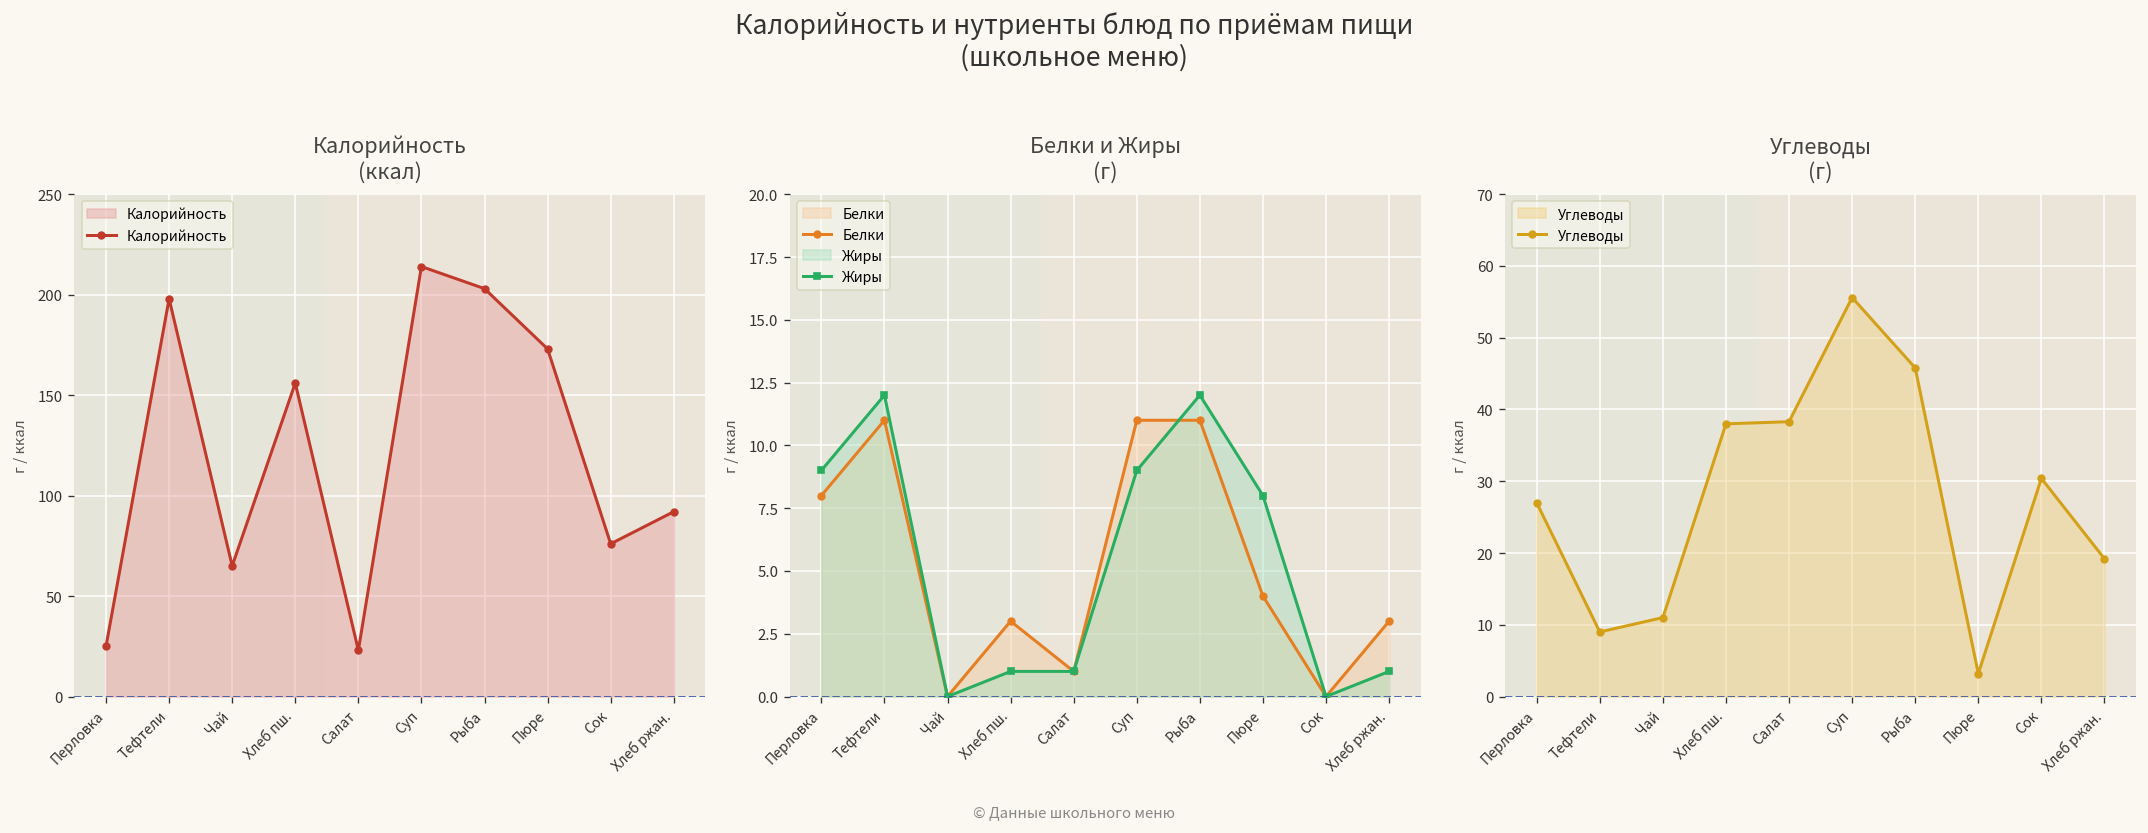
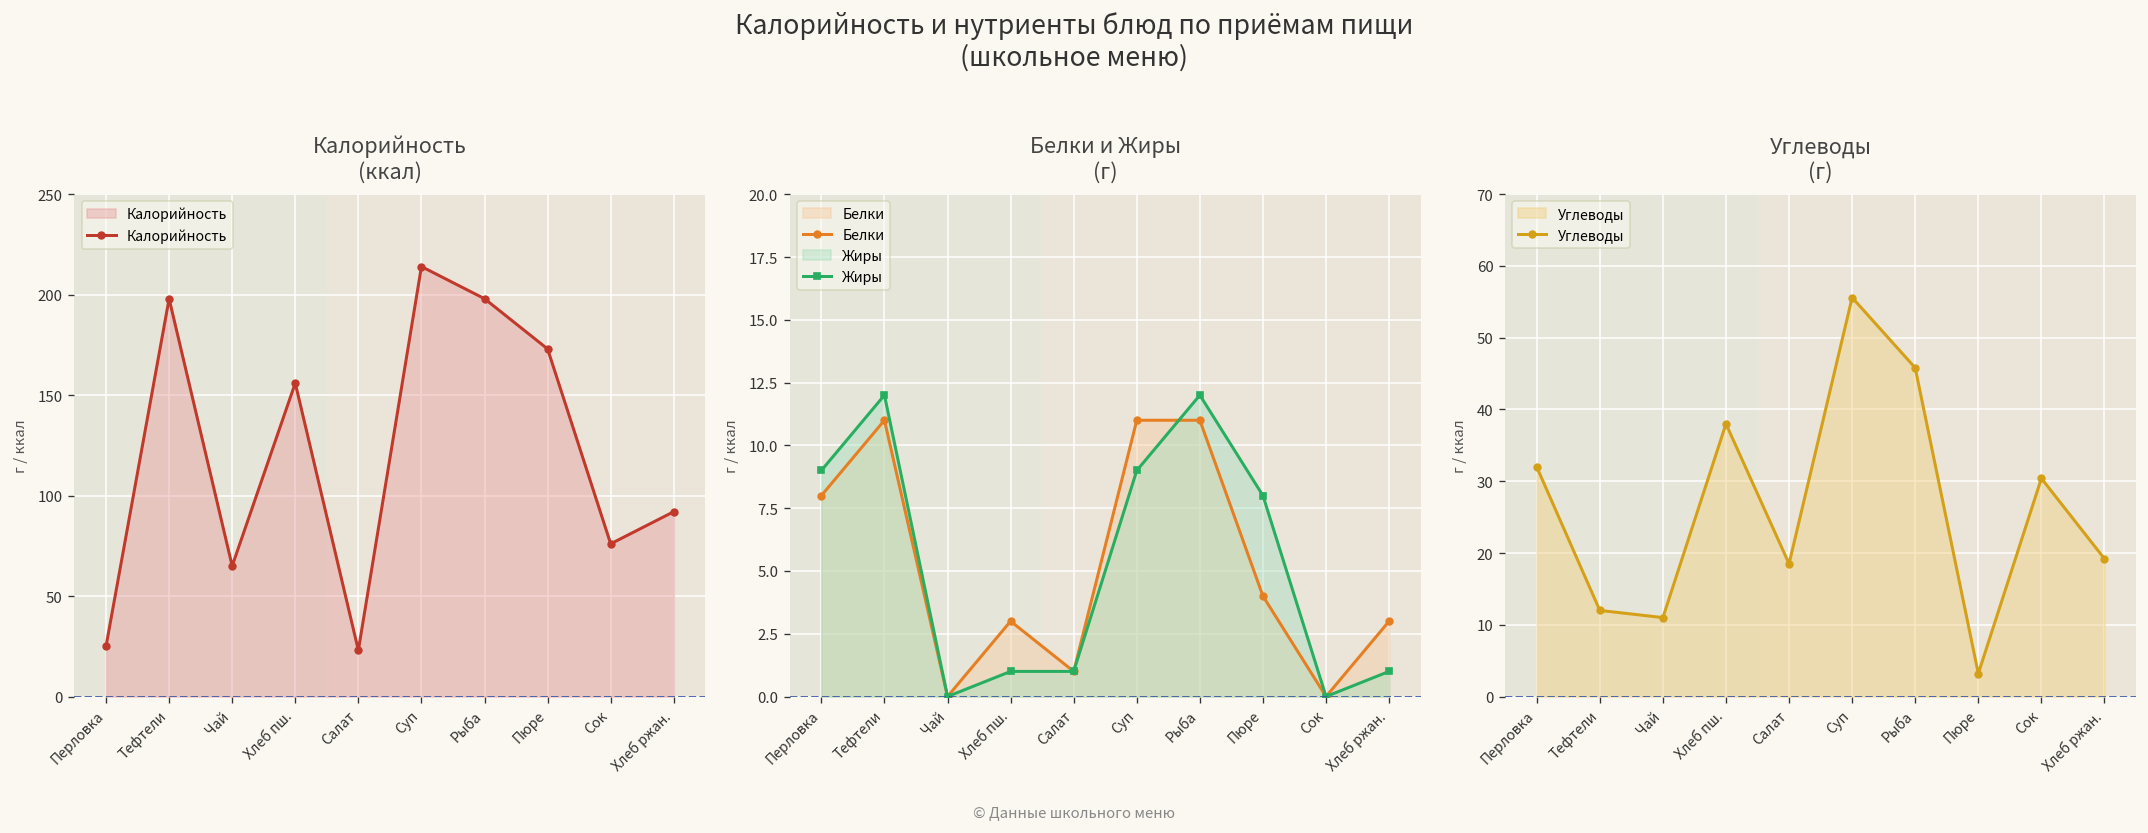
  {
    "Калорийность (ккал)": {
      "Перловка": 25,
      "Тефтели": 198,
      "Чай": 65,
      "Хлеб пш.": 156,
      "Салат": 23,
      "Суп": 214,
-     "Рыба": 203,
+     "Рыба": 198,
      "Пюре": 173,
      "Сок": 76,
      "Хлеб ржан.": 92
    },
    "Углеводы (г)": {
-     "Перловка": 27,
-     "Тефтели": 9,
+     "Перловка": 32,
+     "Тефтели": 12,
      "Чай": 11,
      "Хлеб пш.": 38,
-     "Салат": 38,
+     "Салат": 19,
      "Суп": 56,
      "Рыба": 46,
      "Пюре": 3,
      "Сок": 30,
      "Хлеб ржан.": 19
    }
  }
